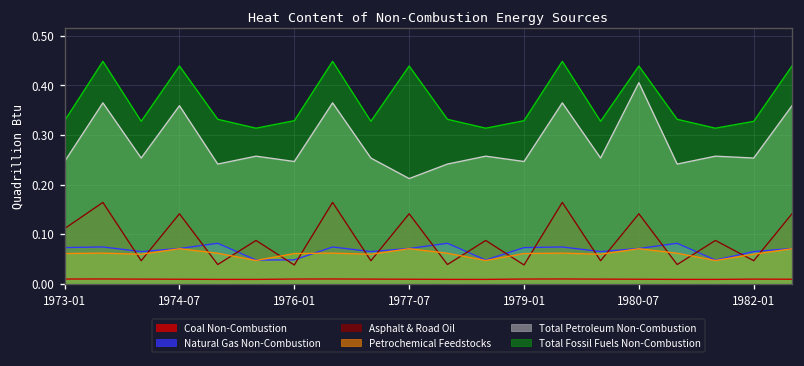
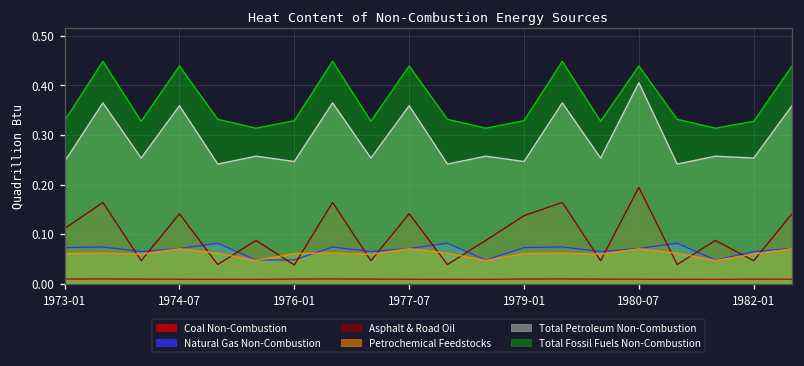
  {
    "Coal Non-Combustion": {
      "1973-01": 0.01,
      "1974-07": 0.01,
      "1976-01": 0.01,
      "1977-07": 0.01,
      "1979-01": 0.01,
      "1980-07": 0.01,
      "1982-01": 0.01
    },
    "Natural Gas Non-Combustion": {
      "1973-01": 0.07,
      "1976-01": 0.05,
      "1979-01": 0.07
    },
    "Asphalt & Road Oil": {
      "1973-01": 0.11,
      "1974-07": 0.14,
      "1976-01": 0.04,
      "1977-07": 0.14,
-     "1979-01": 0.04,
-     "1980-07": 0.14,
+     "1979-01": 0.14,
+     "1980-07": 0.19,
      "1982-01": 0.05
    },
    "Petrochemical Feedstocks": {
      "1973-01": 0.06,
      "1976-01": 0.06,
      "1979-01": 0.06
    },
    "Total Petroleum Non-Combustion": {
      "1973-01": 0.25,
      "1974-07": 0.36,
      "1976-01": 0.25,
-     "1977-07": 0.21,
+     "1977-07": 0.36,
      "1979-01": 0.25,
      "1980-07": 0.41,
      "1982-01": 0.25
    },
    "Total Fossil Fuels Non-Combustion": {
      "1973-01": 0.33,
      "1974-07": 0.44,
      "1976-01": 0.33,
      "1977-07": 0.44,
      "1979-01": 0.33,
      "1980-07": 0.44,
      "1982-01": 0.33
    }
  }
